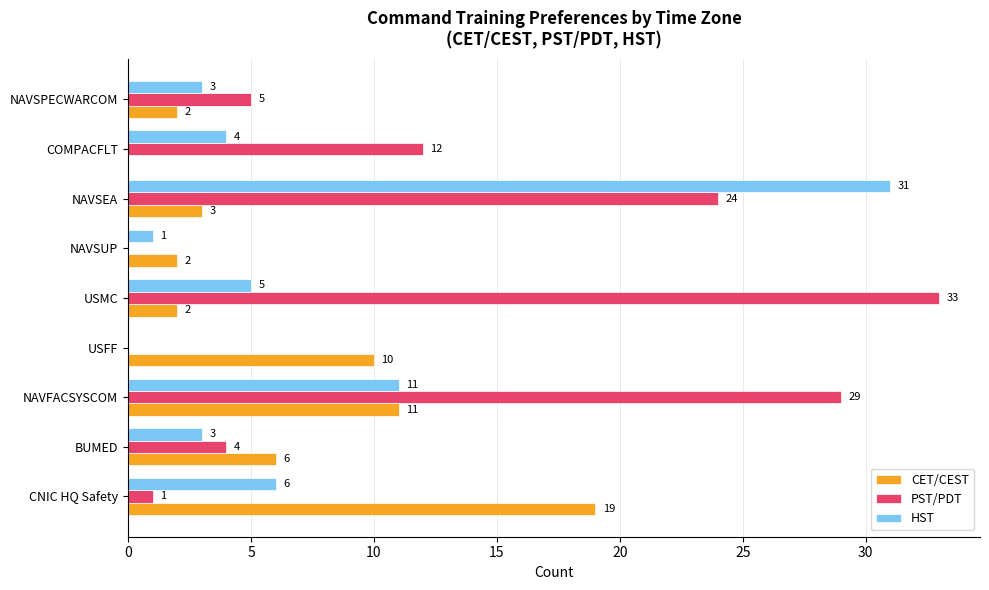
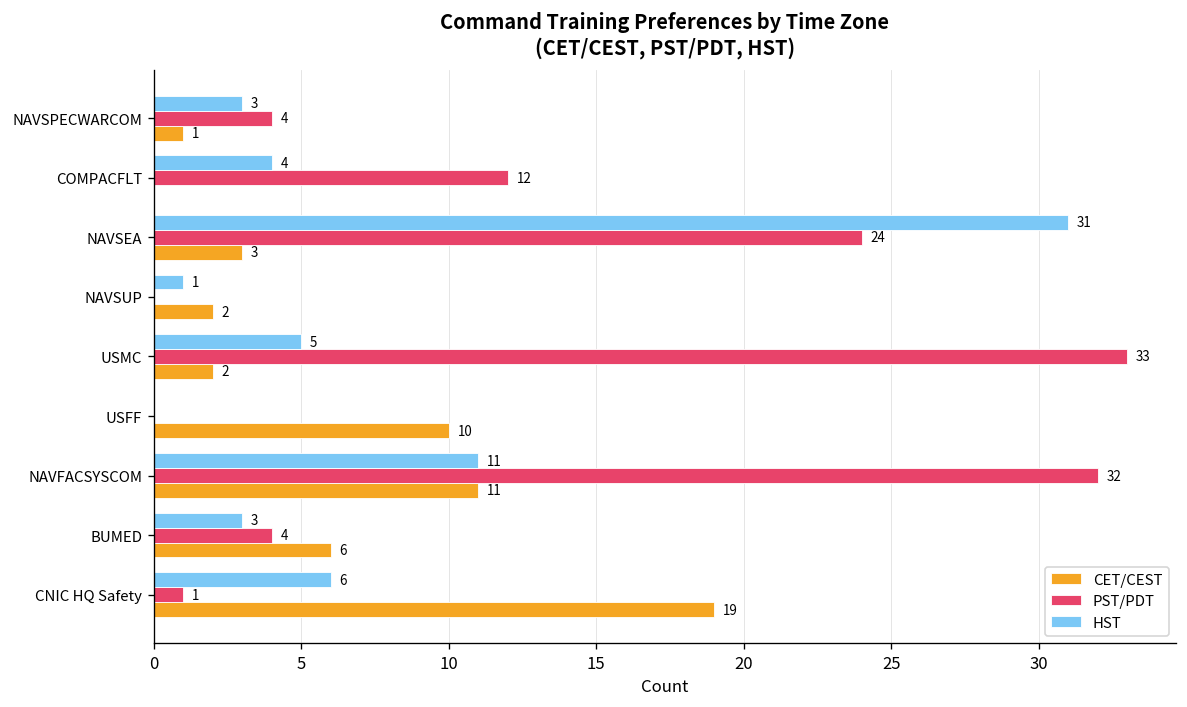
  {
    "CET/CEST": {
-     "NAVSPECWARCOM": 2,
+     "NAVSPECWARCOM": 1,
      "NAVSEA": 3,
      "NAVSUP": 2,
      "USMC": 2,
      "USFF": 10,
      "NAVFACSYSCOM": 11,
      "BUMED": 6,
      "CNIC HQ Safety": 19
    },
    "PST/PDT": {
-     "NAVSPECWARCOM": 5,
+     "NAVSPECWARCOM": 4,
      "COMPACFLT": 12,
      "NAVSEA": 24,
      "USMC": 33,
-     "NAVFACSYSCOM": 29,
+     "NAVFACSYSCOM": 32,
      "BUMED": 4,
      "CNIC HQ Safety": 1
    },
    "HST": {
      "NAVSPECWARCOM": 3,
      "COMPACFLT": 4,
      "NAVSEA": 31,
      "NAVSUP": 1,
      "USMC": 5,
      "NAVFACSYSCOM": 11,
      "BUMED": 3,
      "CNIC HQ Safety": 6
    }
  }
